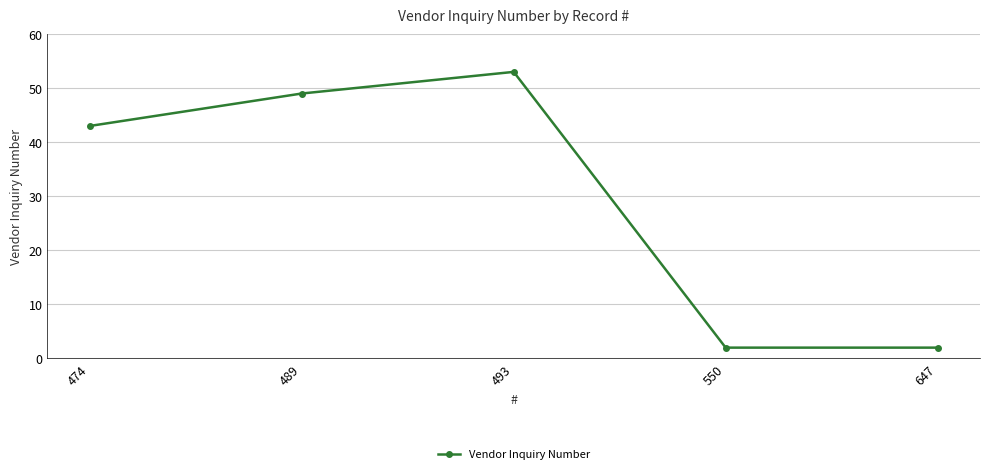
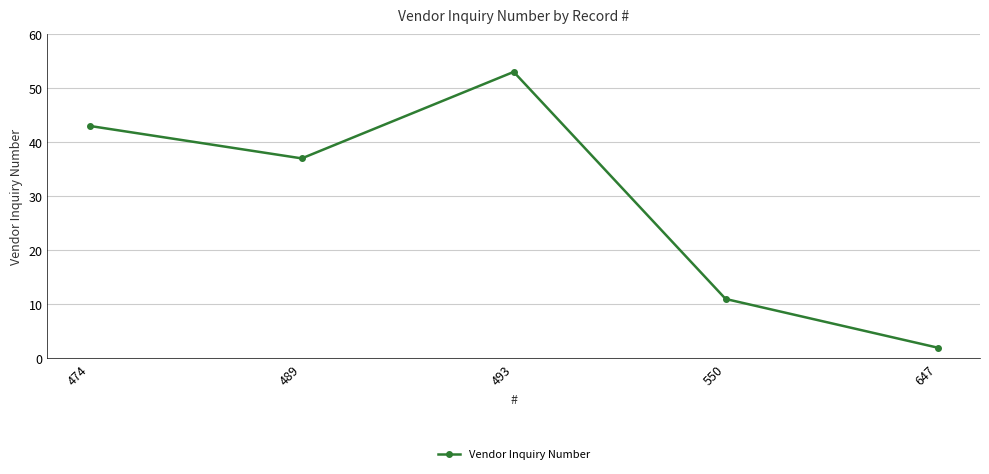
  {
    "474": 43,
-   "489": 49,
+   "489": 37,
    "493": 53,
-   "550": 2,
+   "550": 11,
    "647": 2
  }
